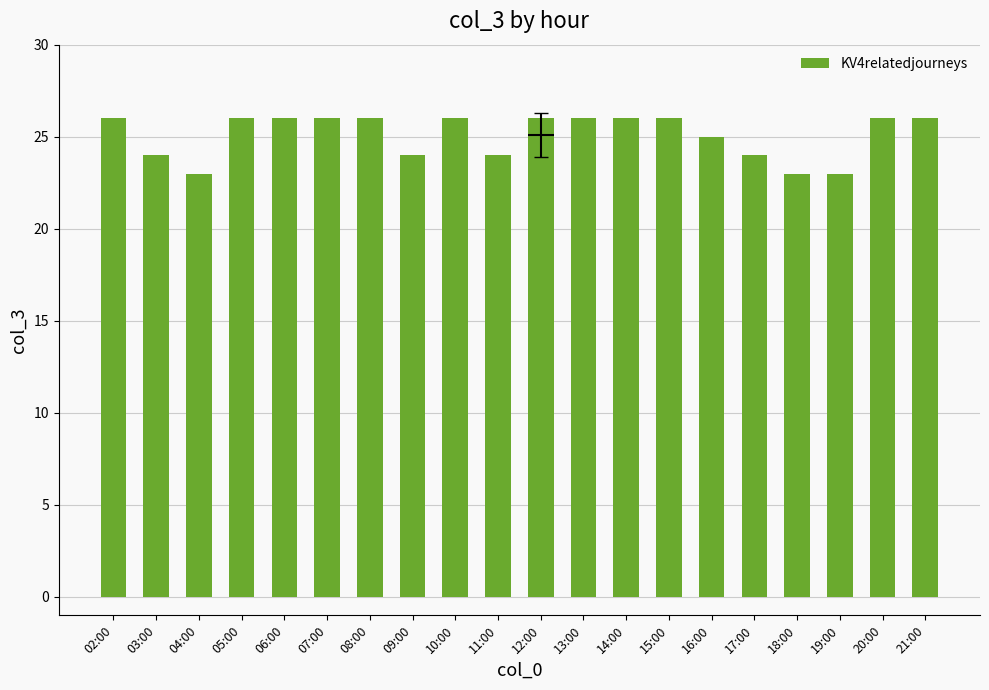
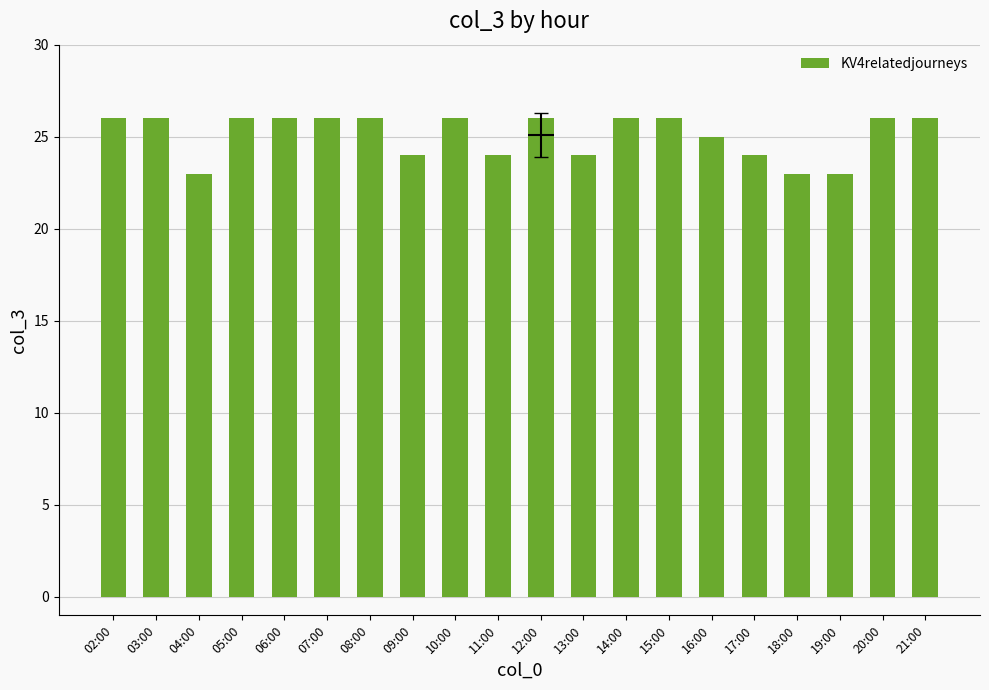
  {
    "KV4relatedjourneys": {
      "02:00": 26,
-     "03:00": 24,
+     "03:00": 26,
      "04:00": 23,
      "05:00": 26,
      "06:00": 26,
      "07:00": 26,
      "08:00": 26,
      "09:00": 24,
      "10:00": 26,
      "11:00": 24,
      "12:00": 26,
-     "13:00": 26,
+     "13:00": 24,
      "14:00": 26,
      "15:00": 26,
      "16:00": 25,
      "17:00": 24,
      "18:00": 23,
      "19:00": 23,
      "20:00": 26,
      "21:00": 26
    }
  }
